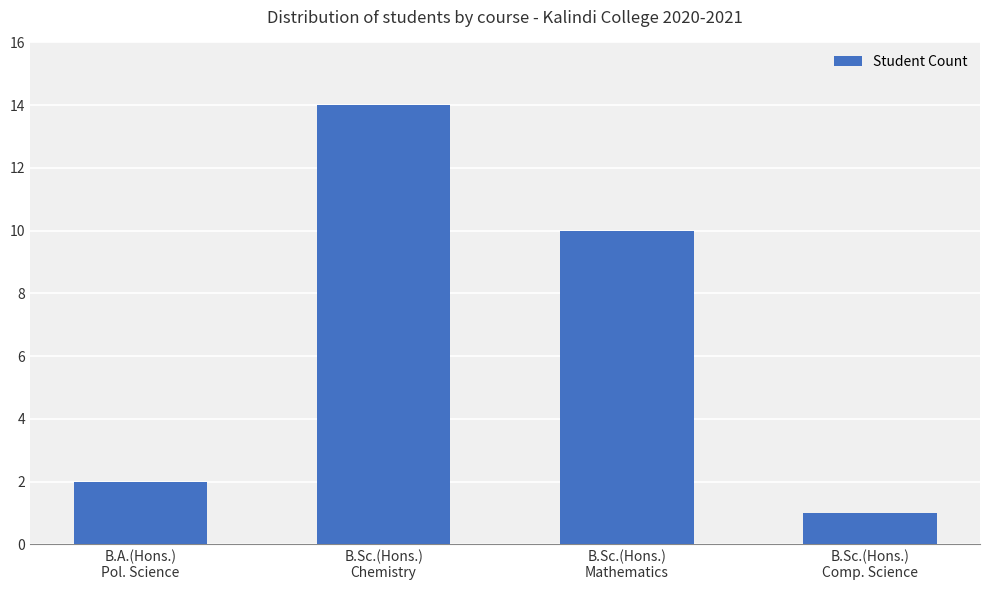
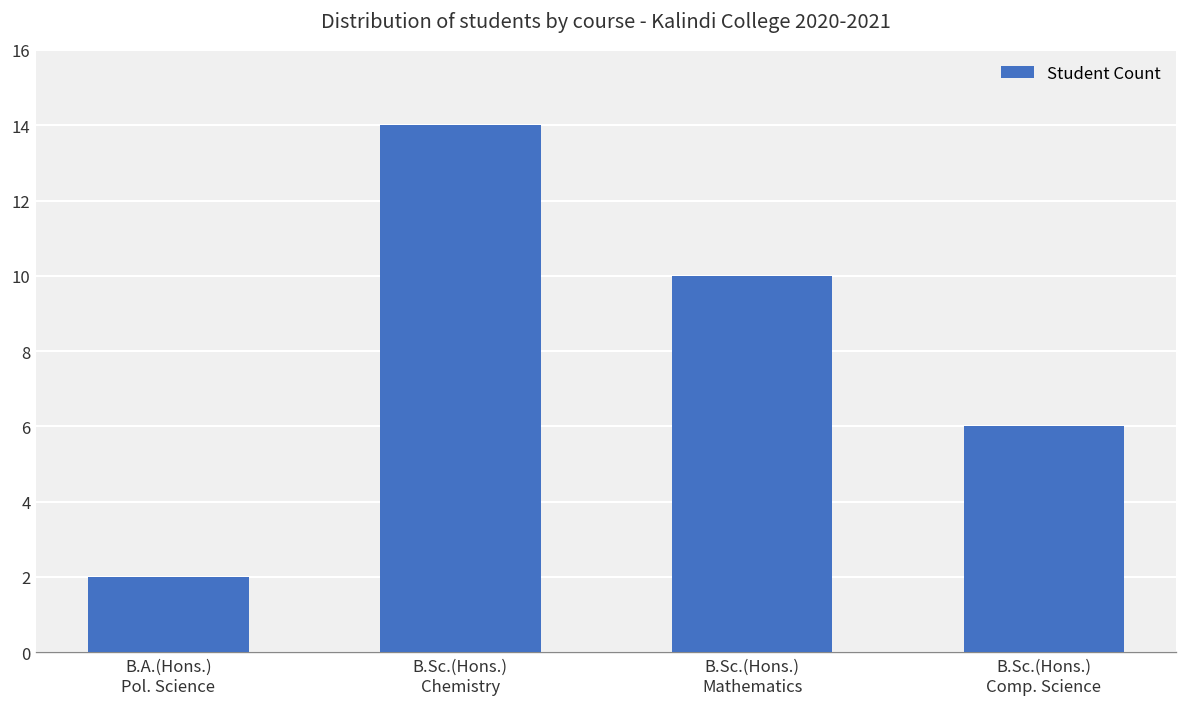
  {
    "B.A.(Hons.) Pol. Science": 2,
    "B.Sc.(Hons.) Chemistry": 14,
    "B.Sc.(Hons.) Mathematics": 10,
-   "B.Sc.(Hons.) Comp. Science": 1
+   "B.Sc.(Hons.) Comp. Science": 6
  }
